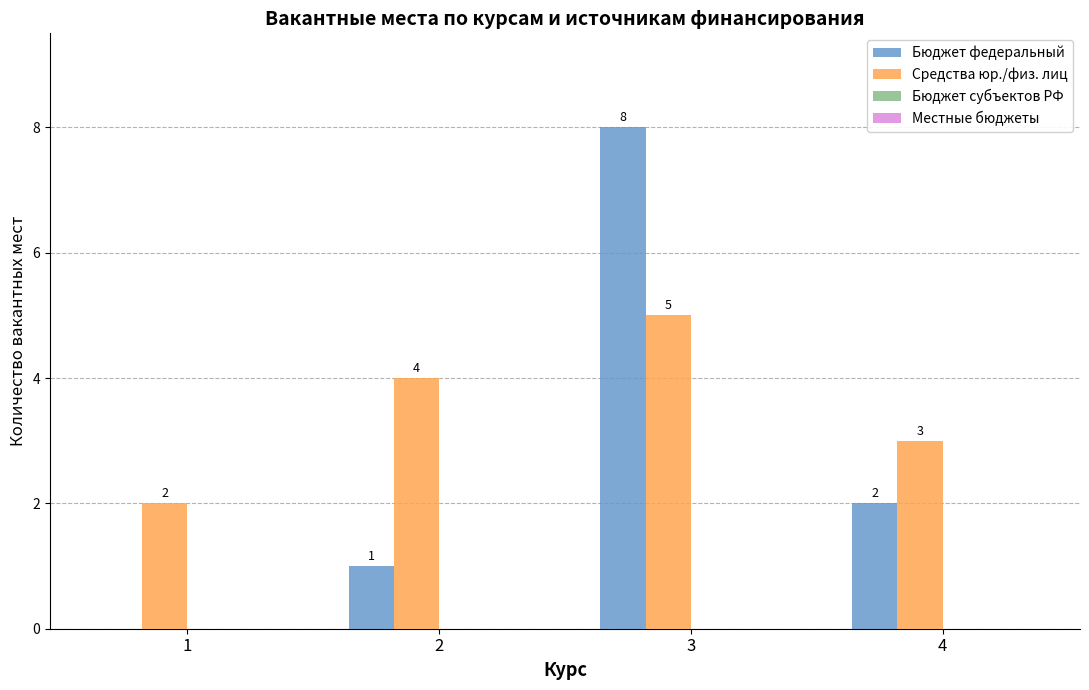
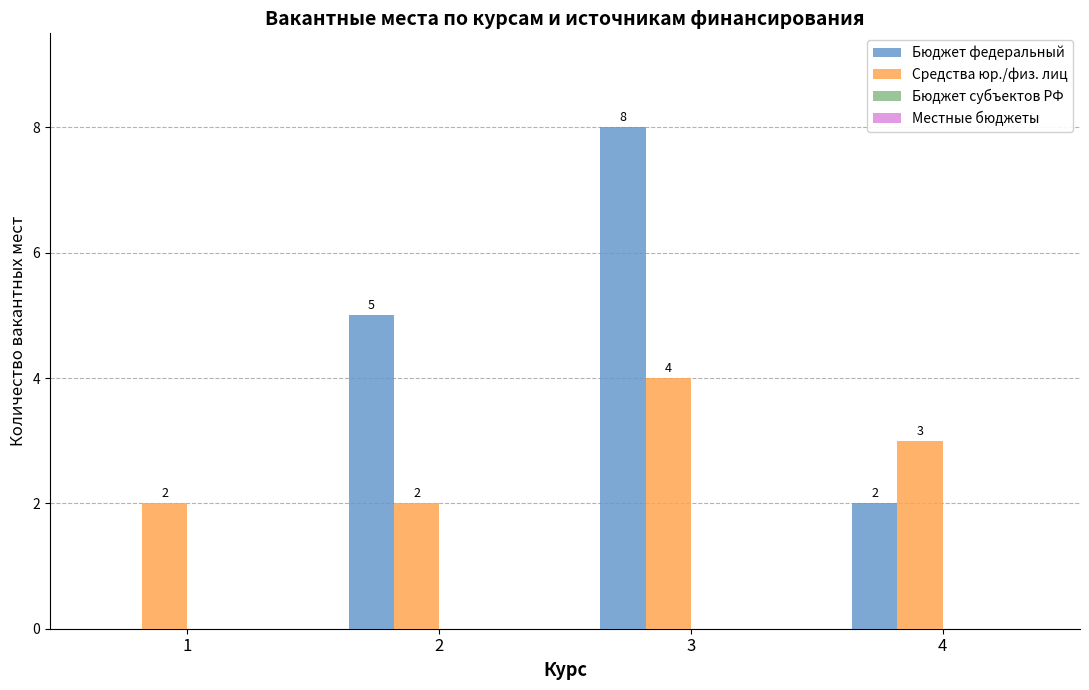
  {
    "Бюджет федеральный": {
-     "2": 1,
+     "2": 5,
      "3": 8,
      "4": 2
    },
    "Средства юр./физ. лиц": {
      "1": 2,
-     "2": 4,
-     "3": 5,
+     "2": 2,
+     "3": 4,
      "4": 3
    },
    "Бюджет субъектов РФ": {
      "1": 0.0,
      "2": 0.0,
      "3": 0.0,
      "4": 0.0
    },
    "Местные бюджеты": {
      "1": 0.0,
      "2": 0.0,
      "3": 0.0,
      "4": 0.0
    }
  }
